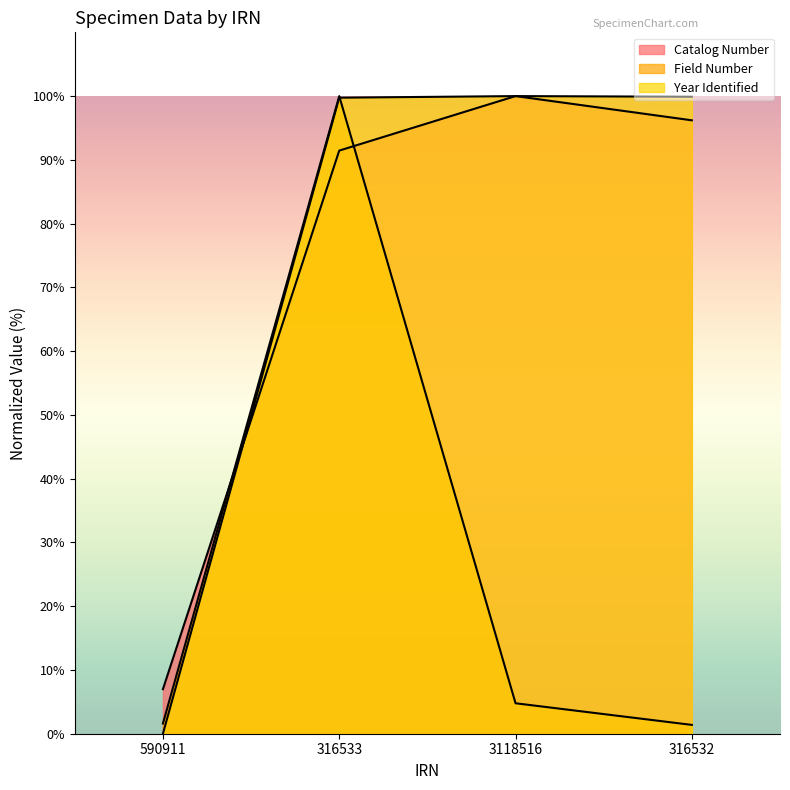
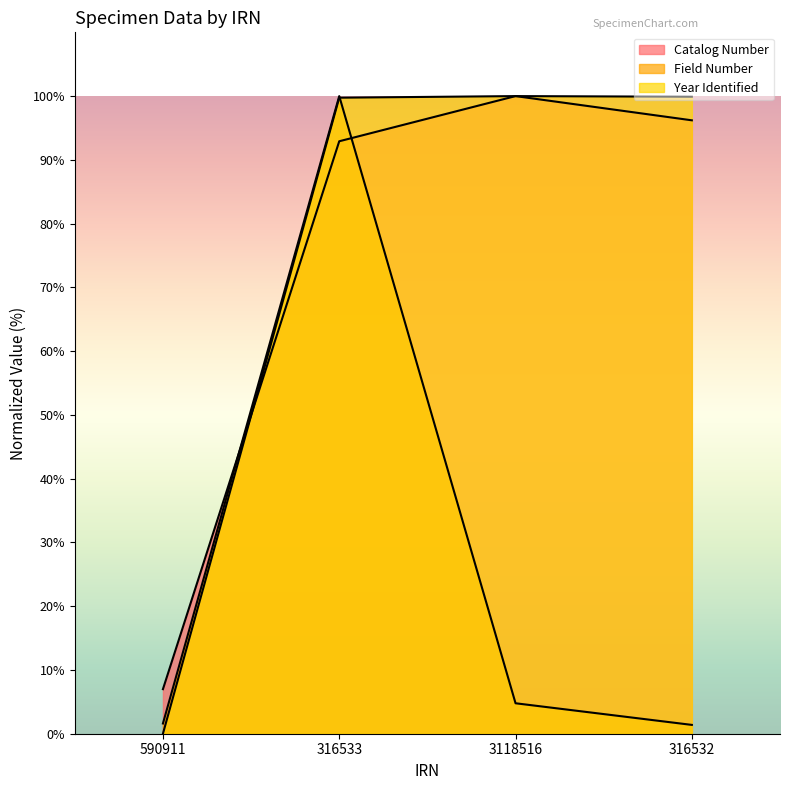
  {
    "Catalog Number": {
      "590911": "7%",
-     "316533": "91%",
+     "316533": "93%",
      "316532": "96%"
    }
  }
